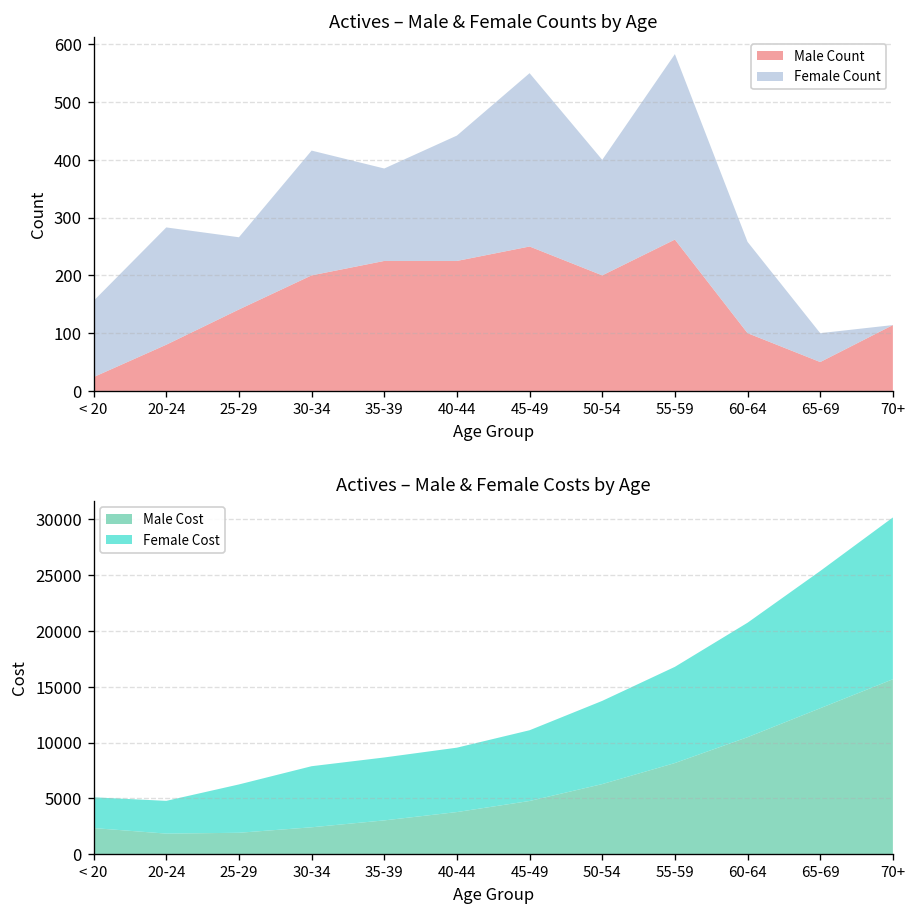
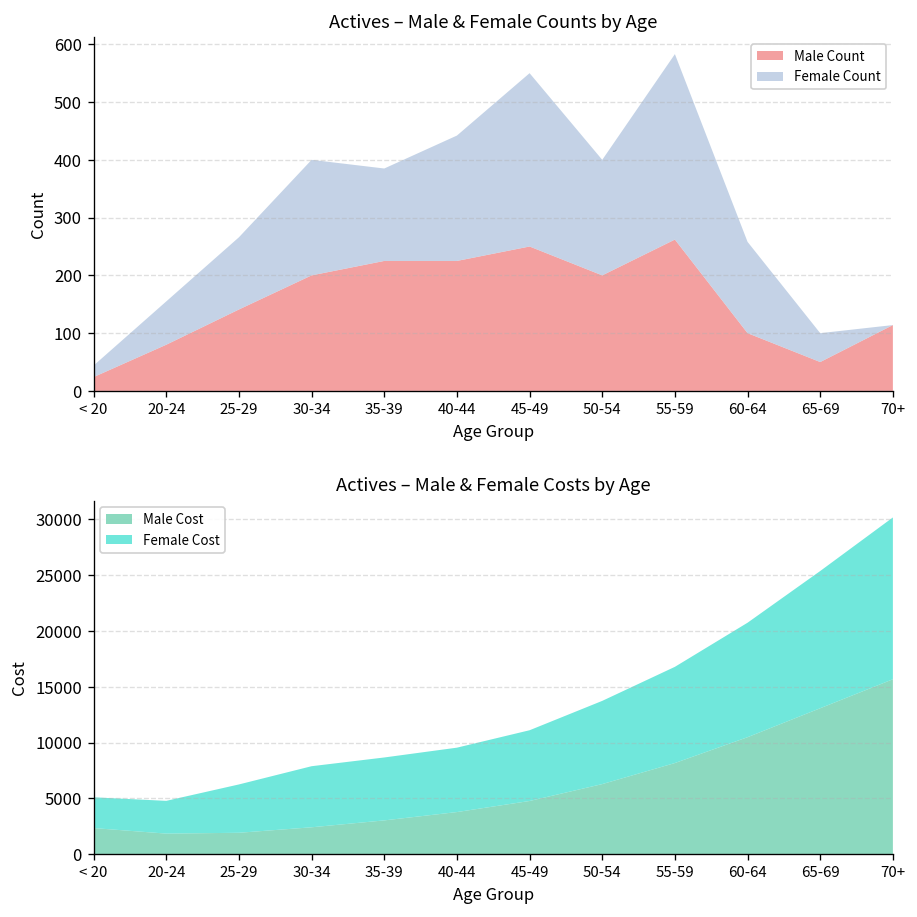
  {
    "Actives – Male & Female Counts by Age": {
      "Male Count": {
        "< 20": 20,
        "20-24": 80,
        "25-29": 140,
        "30-34": 200,
        "35-39": 230,
        "40-44": 230,
        "45-49": 250,
        "50-54": 200,
        "55-59": 260,
        "60-64": 100,
        "65-69": 50
      },
      "Female Count": {
-       "< 20": 130,
-       "20-24": 200,
+       "< 20": 20,
+       "20-24": 80,
        "25-29": 130,
-       "30-34": 220,
+       "30-34": 200,
        "35-39": 160,
        "40-44": 220,
        "45-49": 300,
        "50-54": 200,
        "55-59": 320,
        "60-64": 160,
        "65-69": 50
      }
    }
  }
